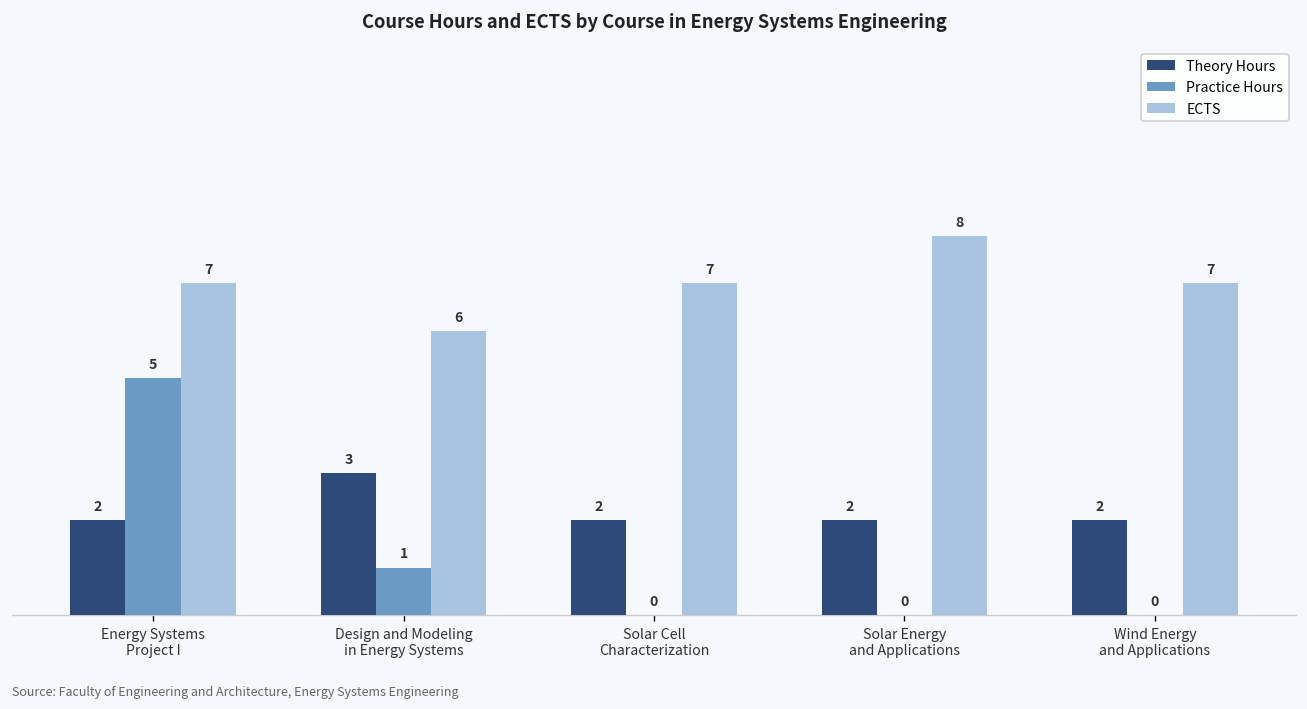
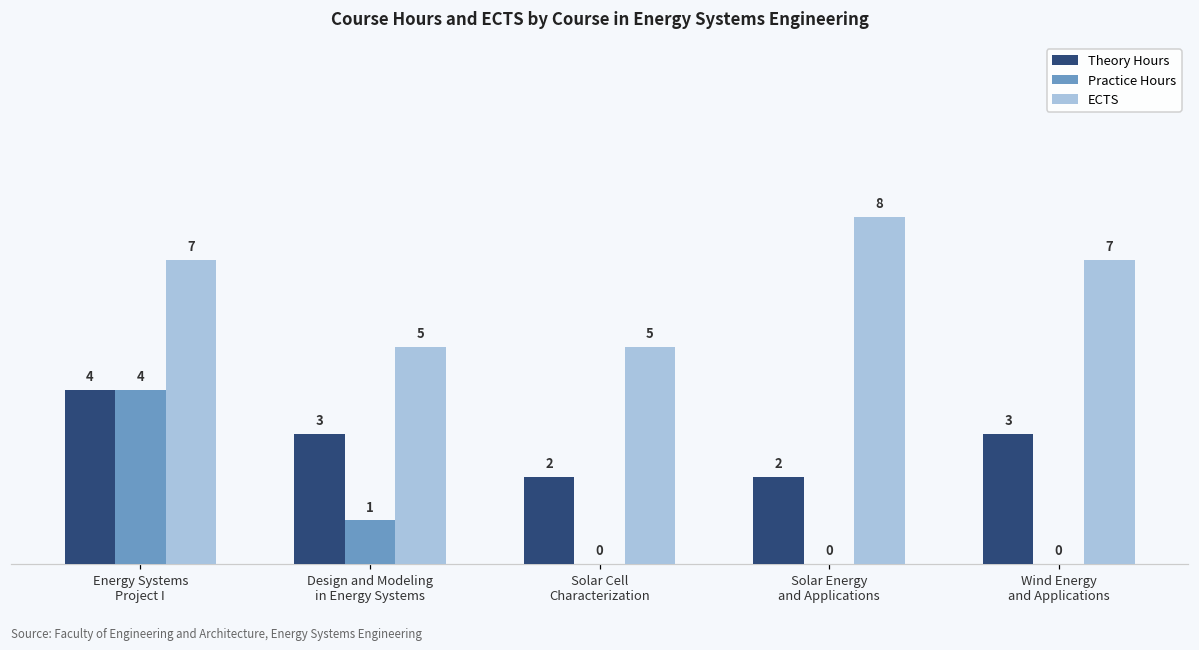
  {
    "Theory Hours": {
-     "Energy Systems Project I": 2,
+     "Energy Systems Project I": 4,
      "Design and Modeling in Energy Systems": 3,
      "Solar Cell Characterization": 2,
      "Solar Energy and Applications": 2,
-     "Wind Energy and Applications": 2
+     "Wind Energy and Applications": 3
    },
    "Practice Hours": {
-     "Energy Systems Project I": 5,
+     "Energy Systems Project I": 4,
      "Design and Modeling in Energy Systems": 1,
      "Solar Cell Characterization": 0,
      "Solar Energy and Applications": 0,
      "Wind Energy and Applications": 0
    },
    "ECTS": {
      "Energy Systems Project I": 7,
-     "Design and Modeling in Energy Systems": 6,
-     "Solar Cell Characterization": 7,
+     "Design and Modeling in Energy Systems": 5,
+     "Solar Cell Characterization": 5,
      "Solar Energy and Applications": 8,
      "Wind Energy and Applications": 7
    }
  }
